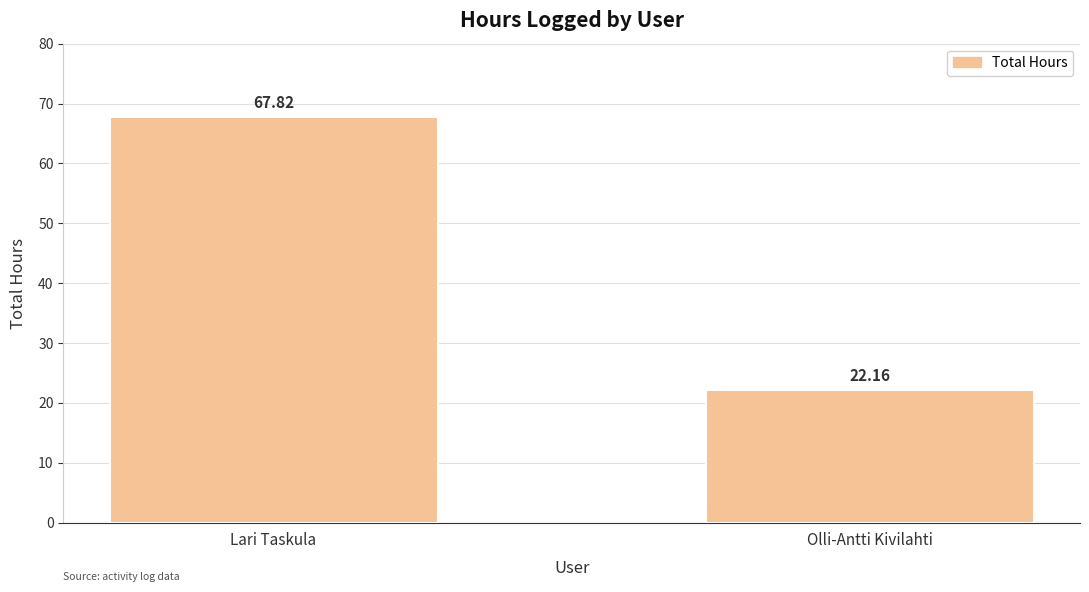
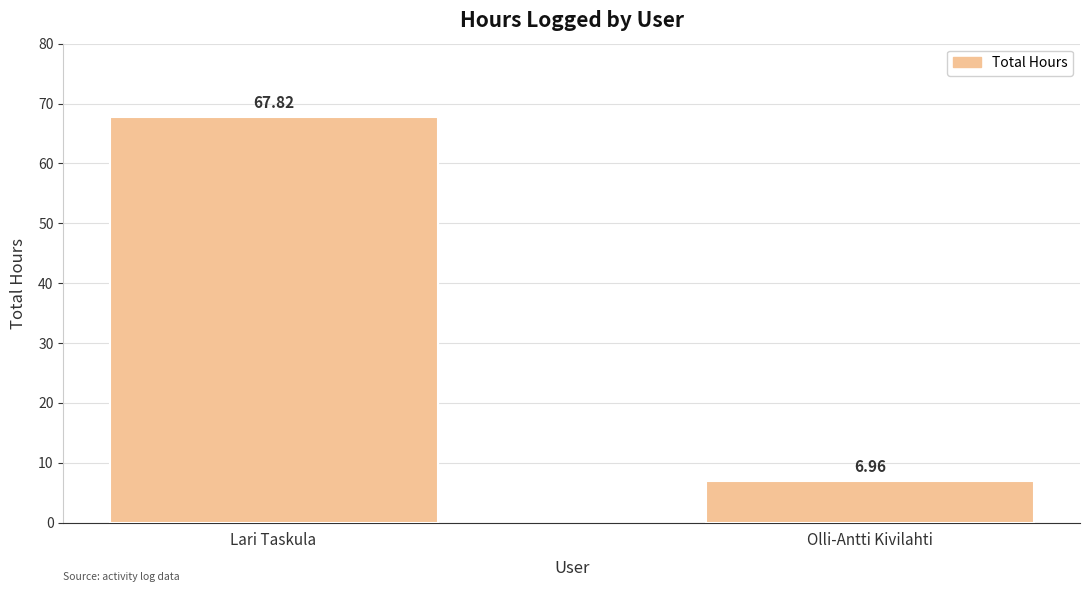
  {
    "Lari Taskula": 67.82,
-   "Olli-Antti Kivilahti": 22.16
+   "Olli-Antti Kivilahti": 6.96
  }
